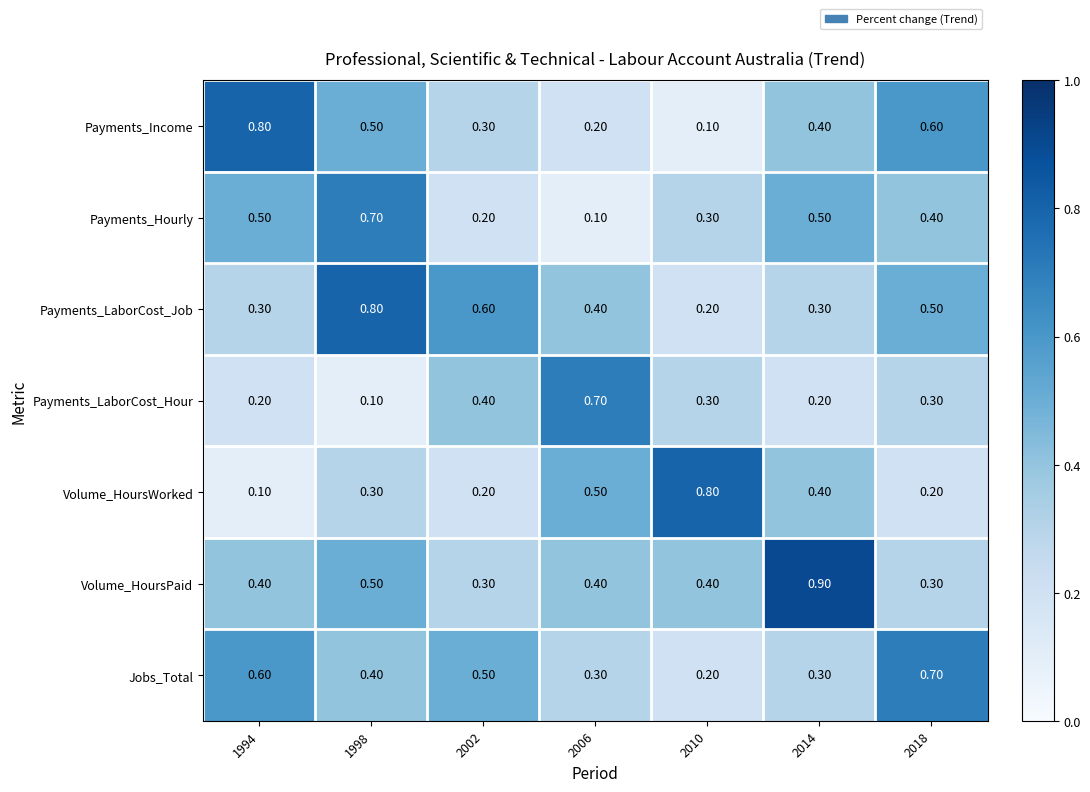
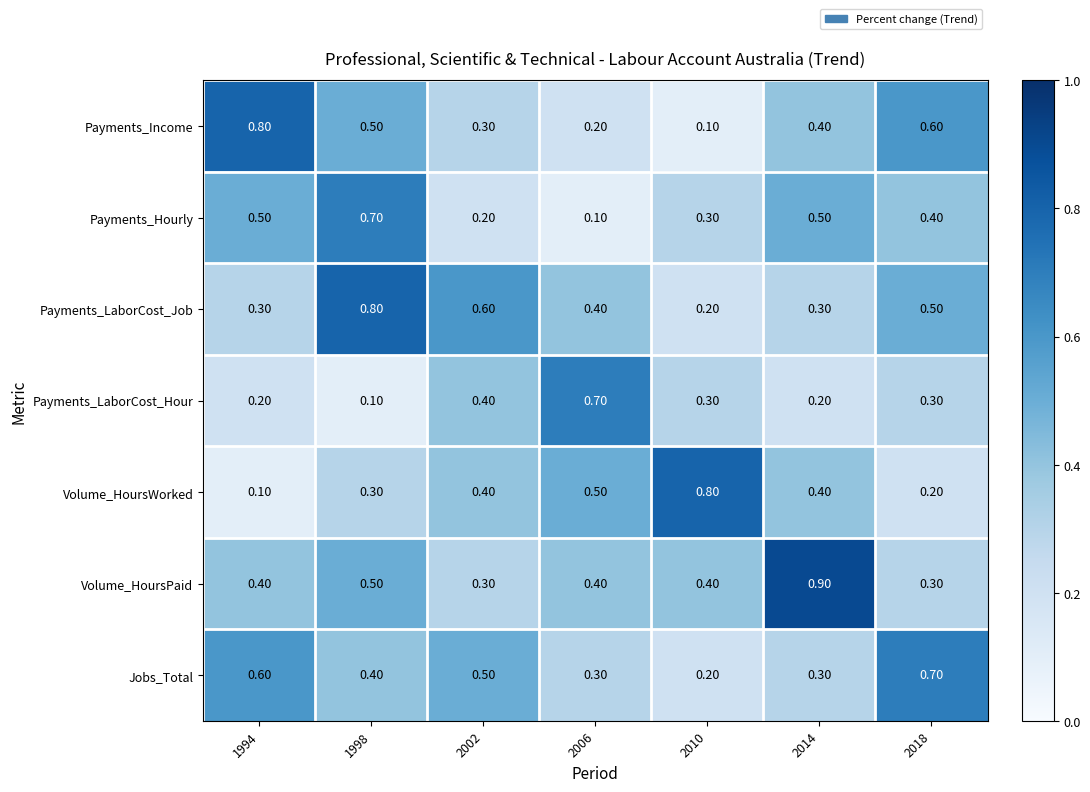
  {
    "Payments_Income": {
      "1994": 0.80,
      "1998": 0.50,
      "2002": 0.30,
      "2006": 0.20,
      "2010": 0.10,
      "2014": 0.40,
      "2018": 0.60
    },
    "Payments_Hourly": {
      "1994": 0.50,
      "1998": 0.70,
      "2002": 0.20,
      "2006": 0.10,
      "2010": 0.30,
      "2014": 0.50,
      "2018": 0.40
    },
    "Payments_LaborCost_Job": {
      "1994": 0.30,
      "1998": 0.80,
      "2002": 0.60,
      "2006": 0.40,
      "2010": 0.20,
      "2014": 0.30,
      "2018": 0.50
    },
    "Payments_LaborCost_Hour": {
      "1994": 0.20,
      "1998": 0.10,
      "2002": 0.40,
      "2006": 0.70,
      "2010": 0.30,
      "2014": 0.20,
      "2018": 0.30
    },
    "Volume_HoursWorked": {
      "1994": 0.10,
      "1998": 0.30,
-     "2002": 0.20,
+     "2002": 0.40,
      "2006": 0.50,
      "2010": 0.80,
      "2014": 0.40,
      "2018": 0.20
    },
    "Volume_HoursPaid": {
      "1994": 0.40,
      "1998": 0.50,
      "2002": 0.30,
      "2006": 0.40,
      "2010": 0.40,
      "2014": 0.90,
      "2018": 0.30
    },
    "Jobs_Total": {
      "1994": 0.60,
      "1998": 0.40,
      "2002": 0.50,
      "2006": 0.30,
      "2010": 0.20,
      "2014": 0.30,
      "2018": 0.70
    }
  }
